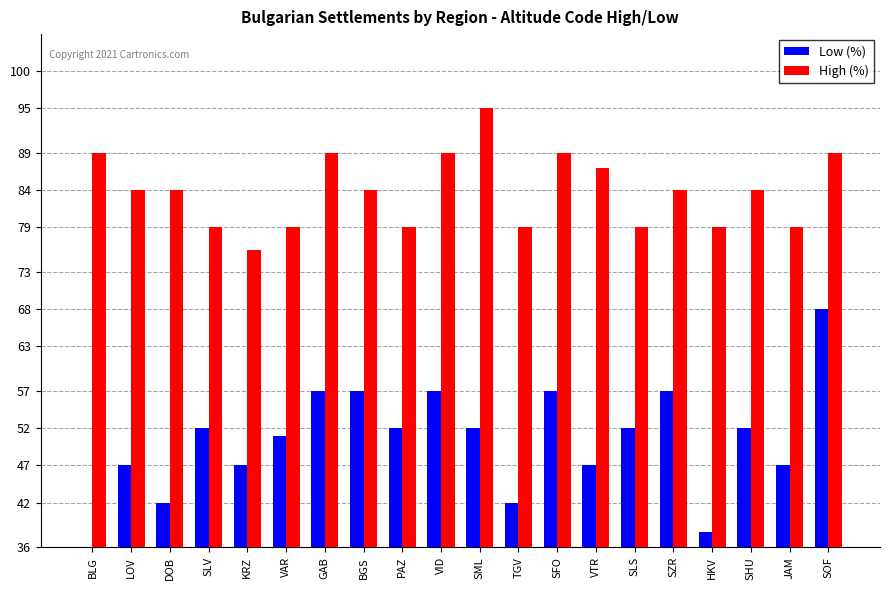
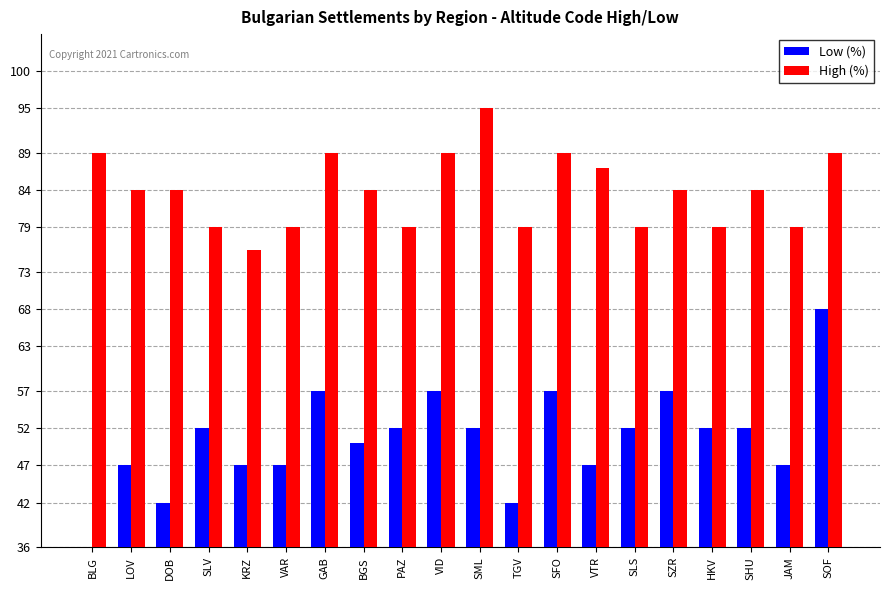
  {
    "Low (%)": {
      "BLG": 36,
      "LOV": 47,
      "DOB": 42,
      "SLV": 52,
      "KRZ": 47,
-     "VAR": 51,
+     "VAR": 47,
      "GAB": 57,
-     "BGS": 57,
+     "BGS": 50,
      "PAZ": 52,
      "VID": 57,
      "SML": 52,
      "TGV": 42,
      "SFO": 57,
      "VTR": 47,
      "SLS": 52,
      "SZR": 57,
-     "HKV": 38,
+     "HKV": 52,
      "SHU": 52,
      "JAM": 47,
      "SOF": 68
    },
    "High (%)": {
      "BLG": 89,
      "LOV": 84,
      "DOB": 84,
      "SLV": 79,
      "KRZ": 76,
      "VAR": 79,
      "GAB": 89,
      "BGS": 84,
      "PAZ": 79,
      "VID": 89,
      "SML": 95,
      "TGV": 79,
      "SFO": 89,
      "VTR": 87,
      "SLS": 79,
      "SZR": 84,
      "HKV": 79,
      "SHU": 84,
      "JAM": 79,
      "SOF": 89
    }
  }
